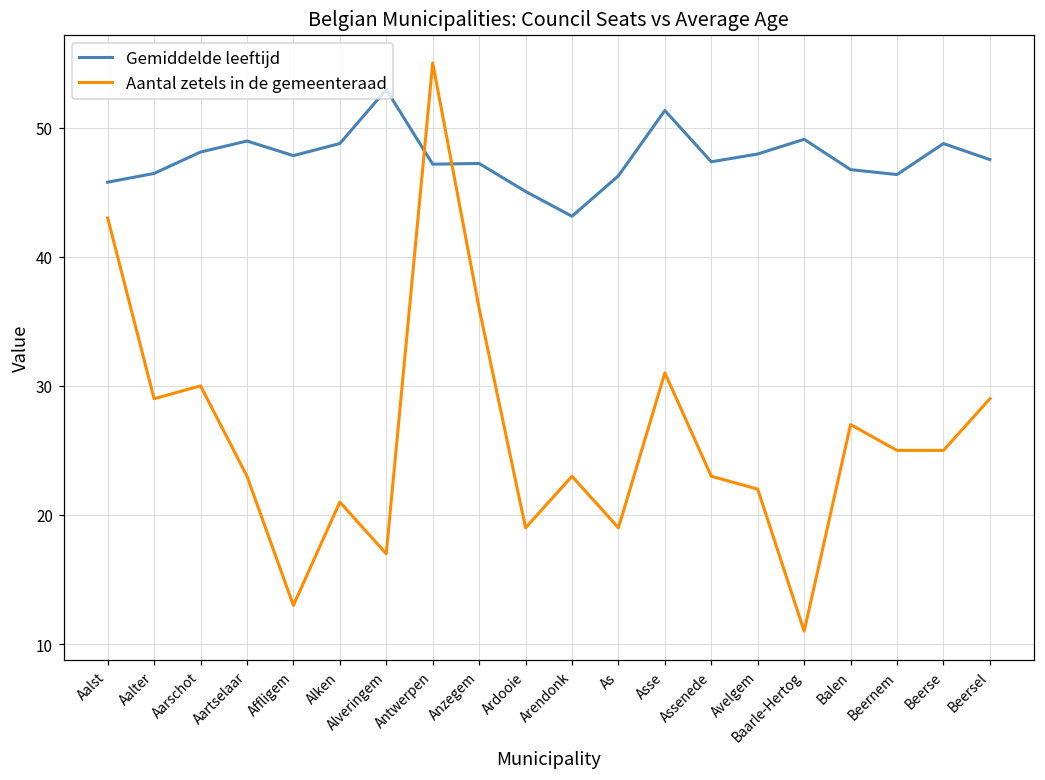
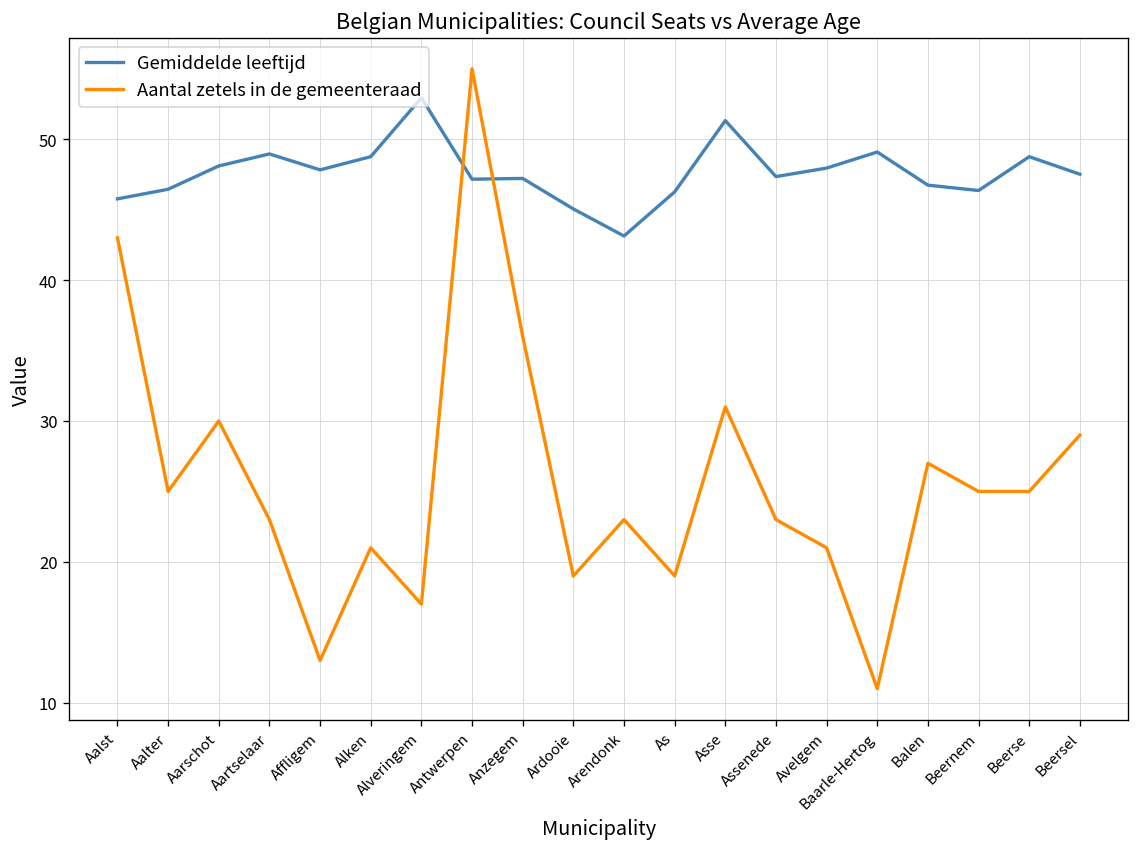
  {
    "Gemiddelde leeftijd": {
      "Aalst": 45.8,
      "Aalter": 46.4,
      "Aarschot": 48,
      "Aartselaar": 49,
      "Affligem": 48,
      "Alken": 48.8,
      "Antwerpen": 47,
      "Anzegem": 47.2,
      "Ardooie": 45,
      "Arendonk": 43,
      "As": 46.3,
      "Asse": 51.3,
      "Assenede": 47.3,
      "Avelgem": 48,
      "Baarle-Hertog": 49,
      "Balen": 46.7,
      "Beernem": 46.4,
      "Beerse": 48.8,
      "Beersel": 47.5
    },
    "Aantal zetels in de gemeenteraad": {
      "Aalst": 43,
-     "Aalter": 29,
+     "Aalter": 25,
      "Aarschot": 30,
      "Aartselaar": 23,
      "Affligem": 13,
      "Alken": 21,
      "Alveringem": 17,
      "Antwerpen": 55,
      "Anzegem": 36,
      "Ardooie": 19,
      "Arendonk": 23,
      "As": 19,
      "Asse": 31,
      "Assenede": 23,
-     "Avelgem": 22,
+     "Avelgem": 21,
      "Baarle-Hertog": 11,
      "Balen": 27,
      "Beernem": 25,
      "Beerse": 25,
      "Beersel": 29
    }
  }
